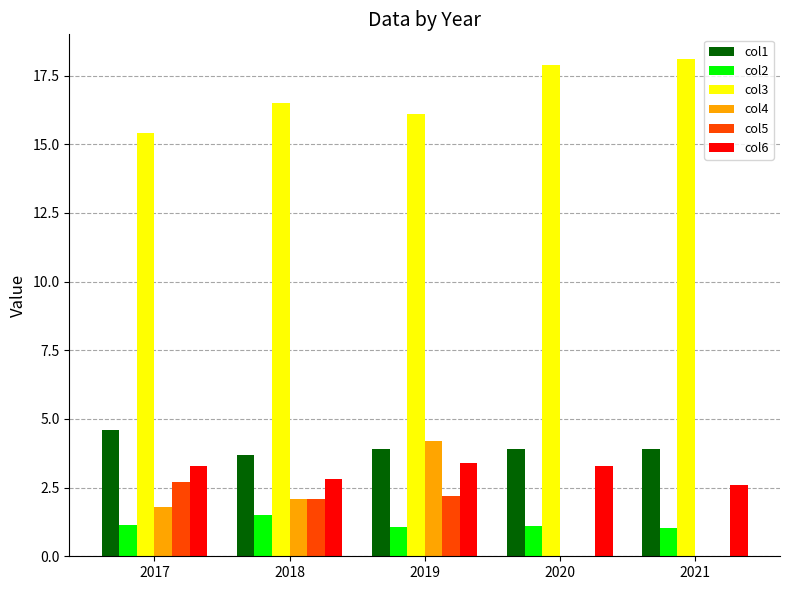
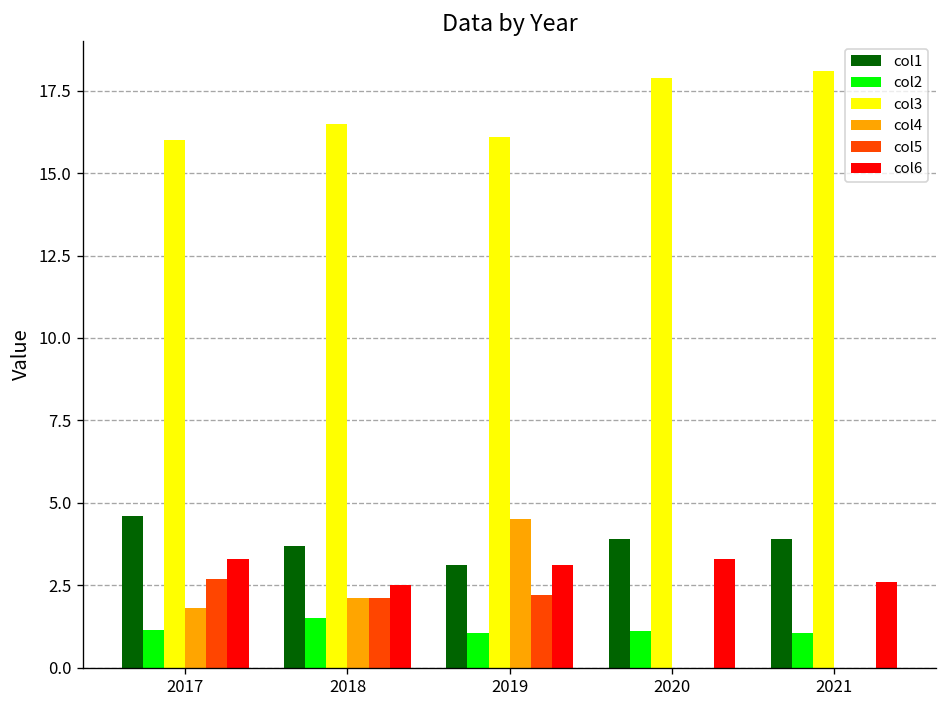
  {
    "col1": {
      "2017": 4.6,
      "2018": 3.7,
-     "2019": 3.9,
+     "2019": 3.1,
      "2020": 3.9,
      "2021": 3.9
    },
    "col2": {
      "2017": 1.1,
      "2018": 1.5,
      "2019": 1.1,
      "2020": 1.1,
      "2021": 1.0
    },
    "col3": {
-     "2017": 15.4,
+     "2017": 16.0,
      "2018": 16.5,
      "2019": 16.1,
      "2020": 17.9,
      "2021": 18.1
    },
    "col4": {
      "2017": 1.8,
      "2018": 2.1,
-     "2019": 4.2,
+     "2019": 4.5,
      "2020": 0.0,
      "2021": 0.0
    },
    "col5": {
      "2017": 2.7,
      "2018": 2.1,
      "2019": 2.2,
      "2020": 0.0,
      "2021": 0.0
    },
    "col6": {
      "2017": 3.3,
-     "2018": 2.8,
-     "2019": 3.4,
+     "2018": 2.5,
+     "2019": 3.1,
      "2020": 3.3,
      "2021": 2.6
    }
  }
